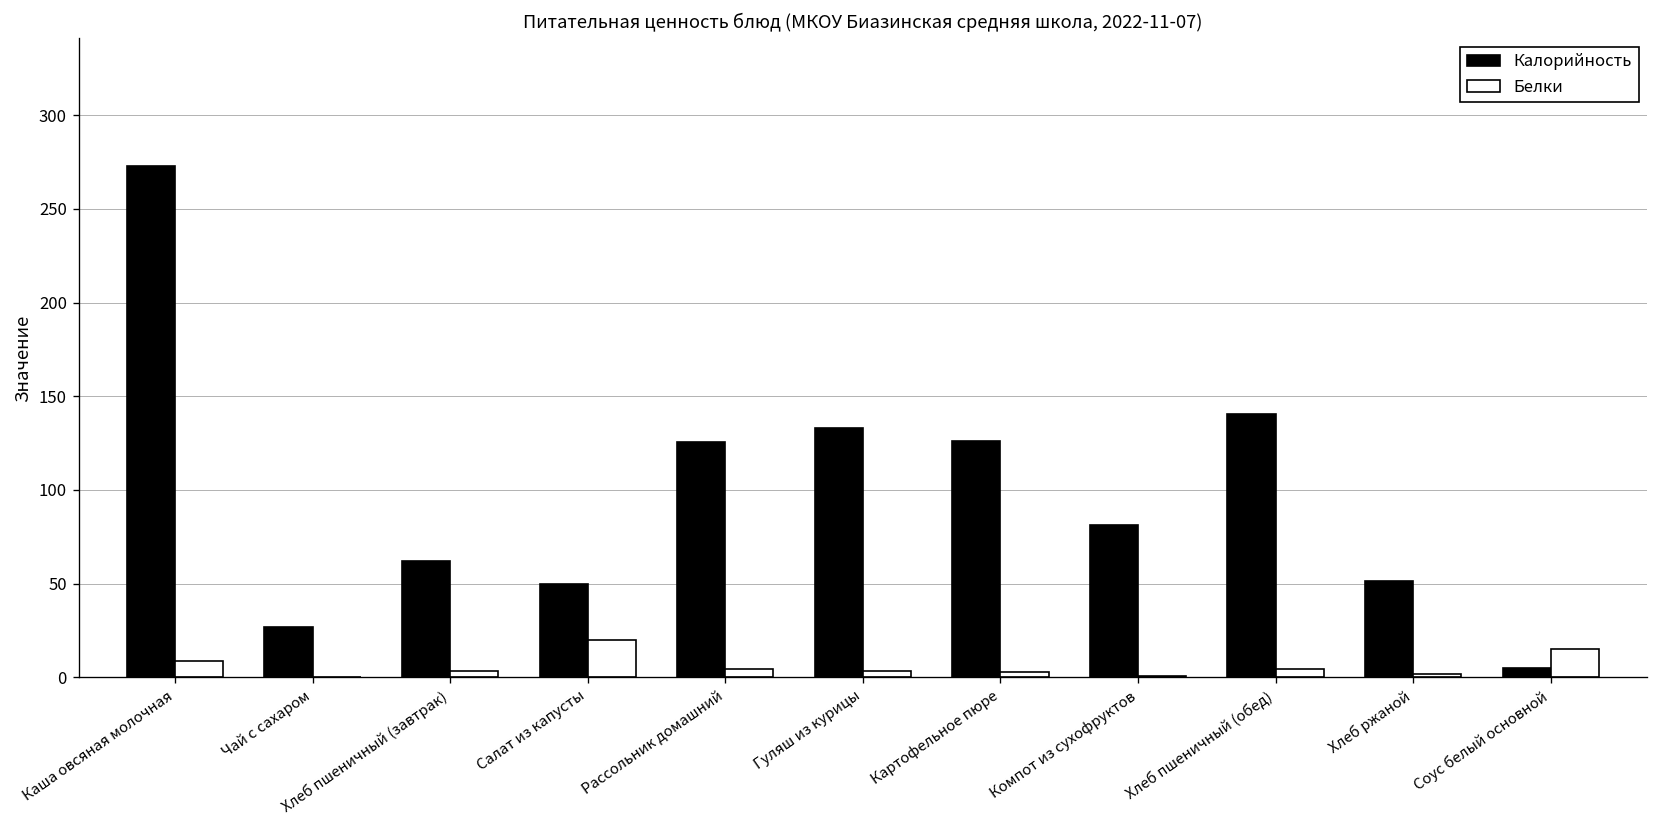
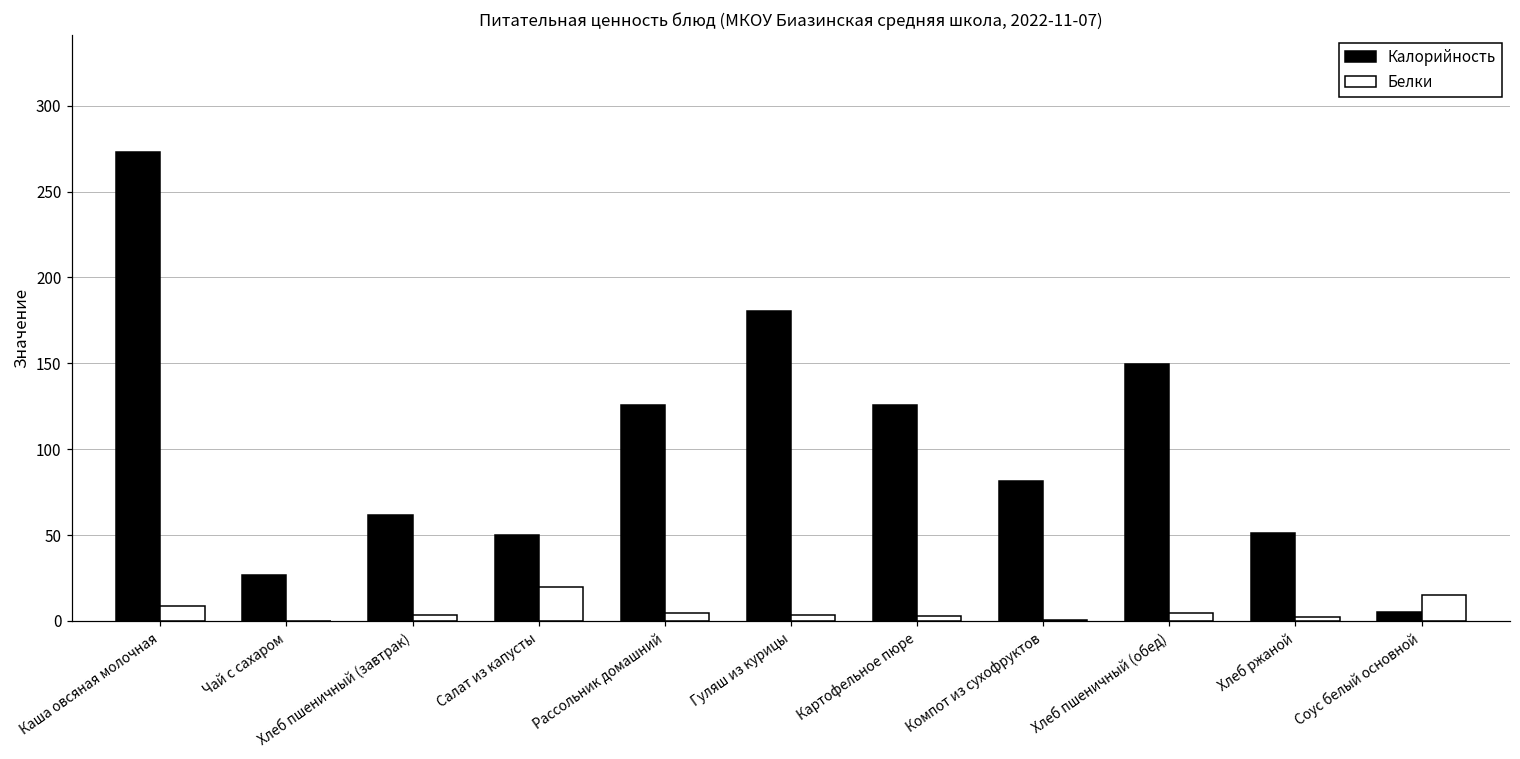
  {
    "Калорийность": {
      "Каша овсяная молочная": 273,
      "Чай с сахаром": 27,
      "Хлеб пшеничный (завтрак)": 62,
      "Салат из капусты": 50,
      "Рассольник домашний": 126,
-     "Гуляш из курицы": 133,
+     "Гуляш из курицы": 181,
      "Картофельное пюре": 126,
      "Компот из сухофруктов": 81,
-     "Хлеб пшеничный (обед)": 141,
+     "Хлеб пшеничный (обед)": 150,
      "Хлеб ржаной": 51,
      "Соус белый основной": 5
    },
    "Белки": {
      "Каша овсяная молочная": 9,
      "Хлеб пшеничный (завтрак)": 3,
      "Салат из капусты": 20,
      "Рассольник домашний": 5,
      "Гуляш из курицы": 3,
      "Картофельное пюре": 3,
      "Хлеб пшеничный (обед)": 5,
      "Хлеб ржаной": 2,
      "Соус белый основной": 15
    }
  }
